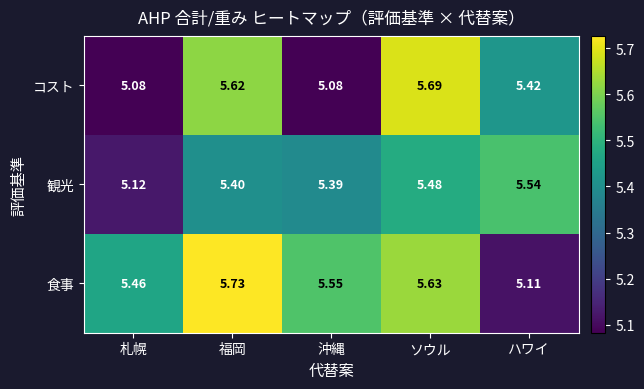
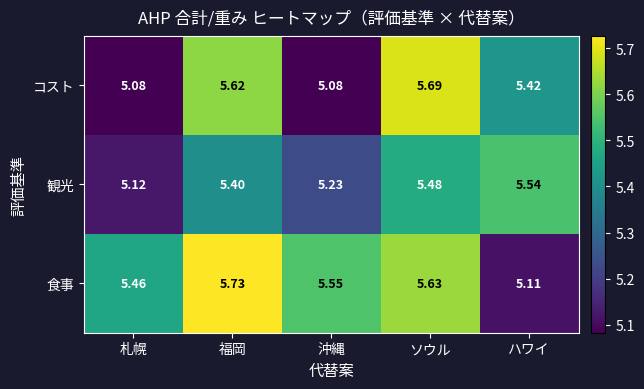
  {
    "コスト": {
      "札幌": 5.08,
      "福岡": 5.62,
      "沖縄": 5.08,
      "ソウル": 5.69,
      "ハワイ": 5.42
    },
    "観光": {
      "札幌": 5.12,
      "福岡": 5.40,
-     "沖縄": 5.39,
+     "沖縄": 5.23,
      "ソウル": 5.48,
      "ハワイ": 5.54
    },
    "食事": {
      "札幌": 5.46,
      "福岡": 5.73,
      "沖縄": 5.55,
      "ソウル": 5.63,
      "ハワイ": 5.11
    }
  }
